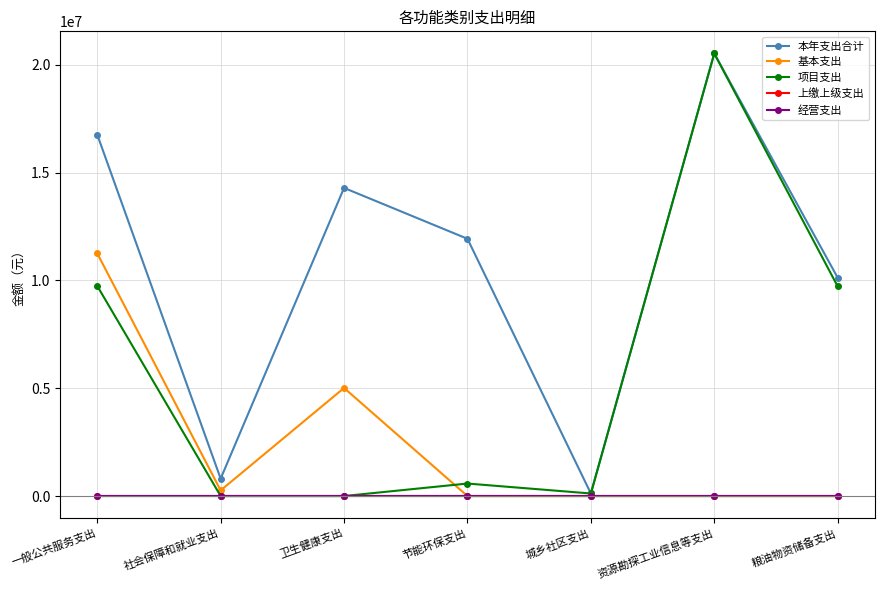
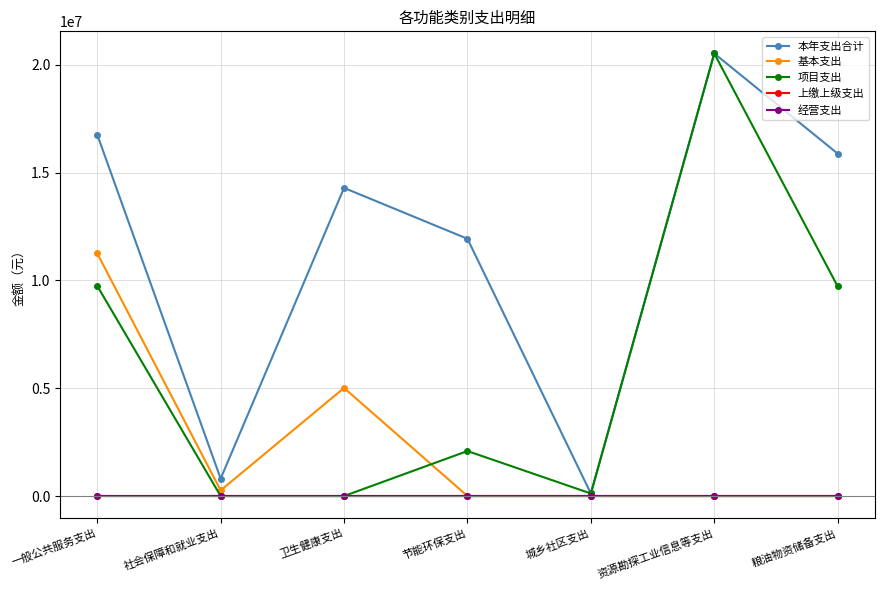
  {
    "本年支出合计": {
      "一般公共服务支出": 16800000,
      "社会保障和就业支出": 800000,
      "卫生健康支出": 14300000,
      "节能环保支出": 11900000,
-     "粮油物资储备支出": 10100000
+     "粮油物资储备支出": 15900000
    },
    "基本支出": {
      "一般公共服务支出": 11300000,
      "社会保障和就业支出": 300000,
      "卫生健康支出": 5000000
    },
    "项目支出": {
      "一般公共服务支出": 9700000,
-     "节能环保支出": 600000,
+     "节能环保支出": 2100000,
      "粮油物资储备支出": 9700000
    },
    "经营支出": {
      "一般公共服务支出": 0
    }
  }
